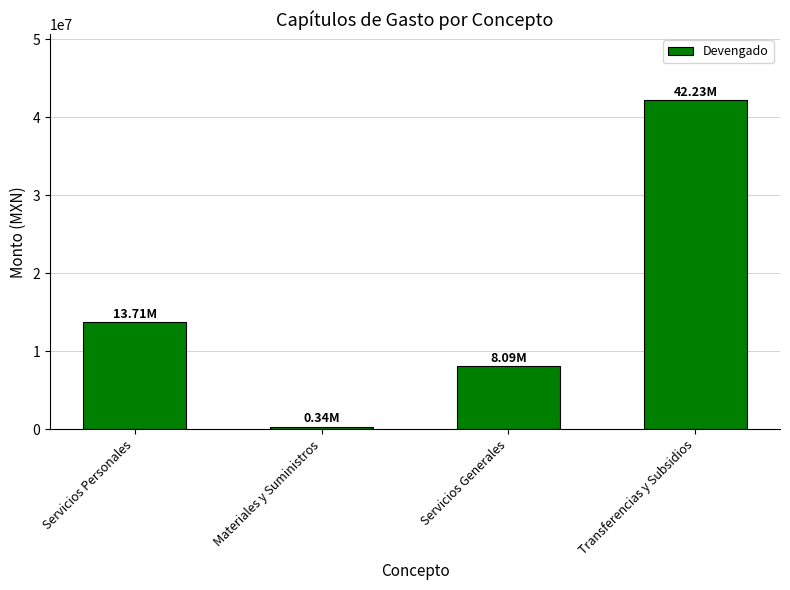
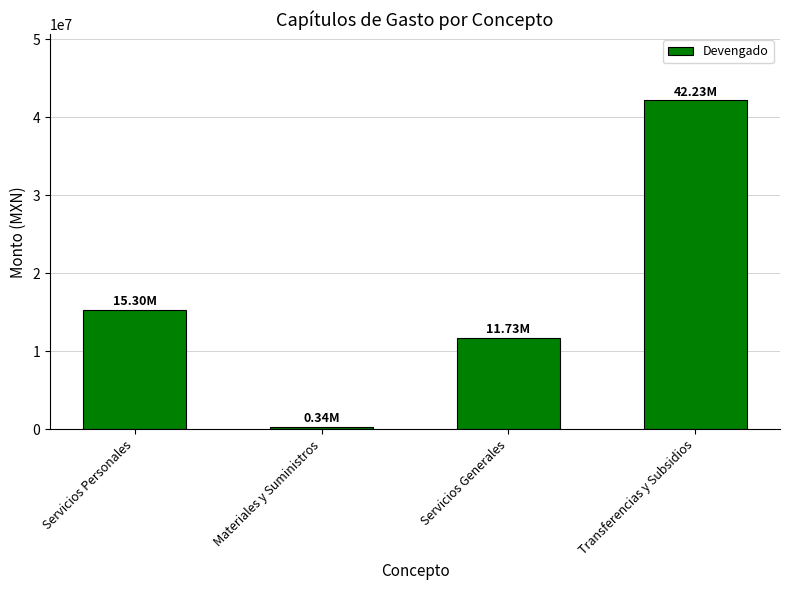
  {
-   "Servicios Personales": "13.71M",
+   "Servicios Personales": "15.30M",
    "Materiales y Suministros": "0.34M",
-   "Servicios Generales": "8.09M",
+   "Servicios Generales": "11.73M",
    "Transferencias y Subsidios": "42.23M"
  }
